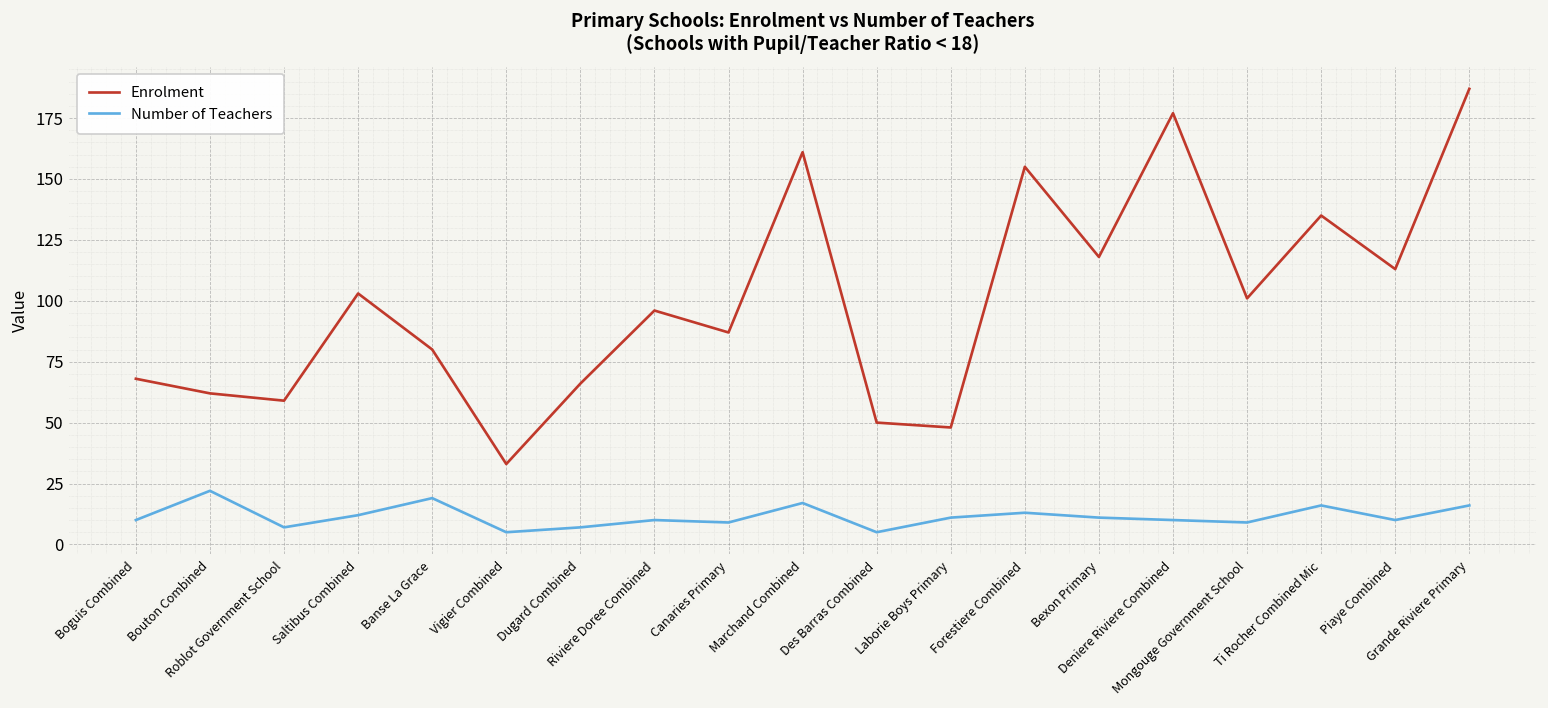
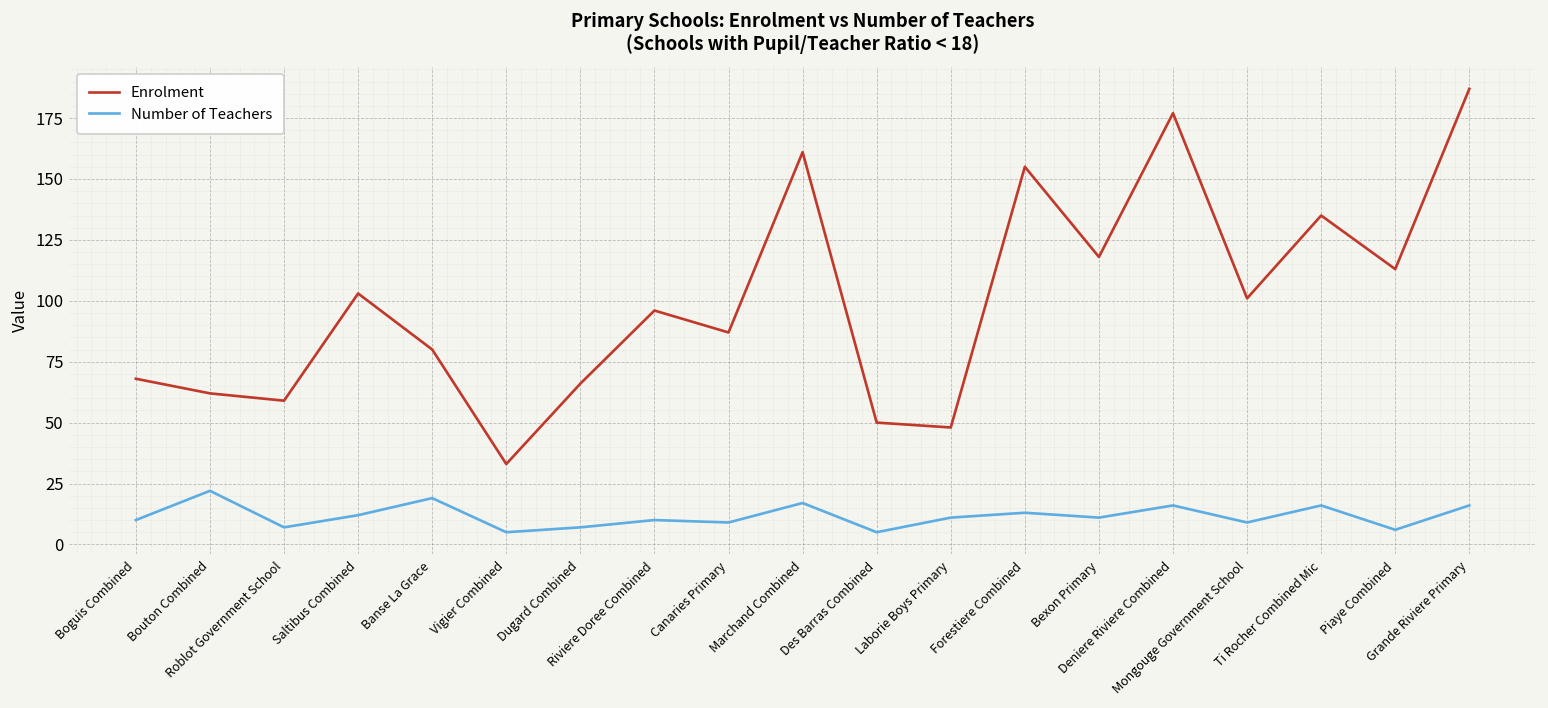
  {
    "Enrolment": {
      "Boguis Combined": 68,
      "Bouton Combined": 62,
      "Roblot Government School": 59,
      "Saltibus Combined": 103,
      "Banse La Grace": 80,
      "Vigier Combined": 33,
      "Dugard Combined": 66,
      "Riviere Doree Combined": 96,
      "Canaries Primary": 87,
      "Marchand Combined": 161,
      "Des Barras Combined": 50,
      "Laborie Boys Primary": 48,
      "Forestiere Combined": 155,
      "Bexon Primary": 118,
      "Deniere Riviere Combined": 177,
      "Mongouge Government School": 101,
      "Ti Rocher Combined Mic": 135,
      "Piaye Combined": 113,
      "Grande Riviere Primary": 187
    },
    "Number of Teachers": {
      "Boguis Combined": 10,
      "Bouton Combined": 22,
      "Roblot Government School": 7,
      "Saltibus Combined": 12,
      "Banse La Grace": 19,
      "Vigier Combined": 5,
      "Dugard Combined": 7,
      "Riviere Doree Combined": 10,
      "Canaries Primary": 9,
      "Marchand Combined": 17,
      "Des Barras Combined": 5,
      "Laborie Boys Primary": 11,
      "Forestiere Combined": 13,
      "Bexon Primary": 11,
-     "Deniere Riviere Combined": 10,
+     "Deniere Riviere Combined": 16,
      "Mongouge Government School": 9,
      "Ti Rocher Combined Mic": 16,
-     "Piaye Combined": 10,
+     "Piaye Combined": 6,
      "Grande Riviere Primary": 16
    }
  }
